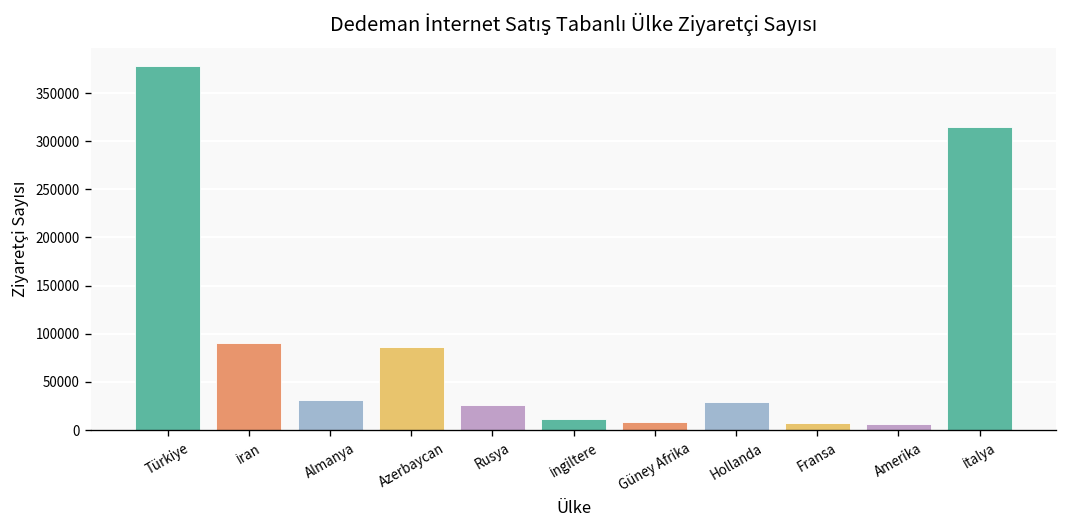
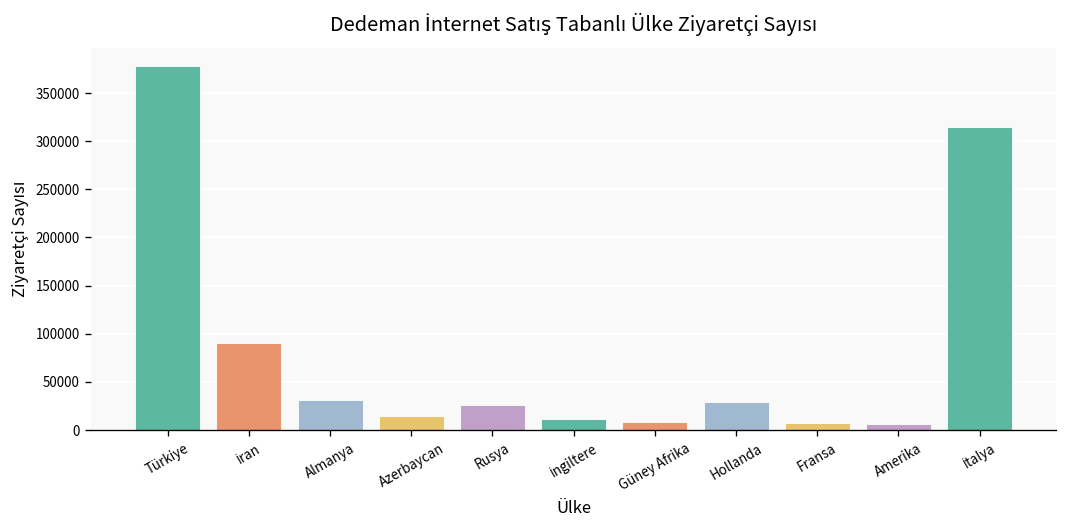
  {
    "Türkiye": 380000,
    "İran": 90000,
    "Almanya": 30000,
-   "Azerbaycan": 90000,
+   "Azerbaycan": 10000,
    "Rusya": 30000,
    "İngiltere": 10000,
    "Güney Afrika": 10000,
    "Hollanda": 30000,
    "Fransa": 10000,
    "Amerika": 10000,
    "İtalya": 310000
  }
